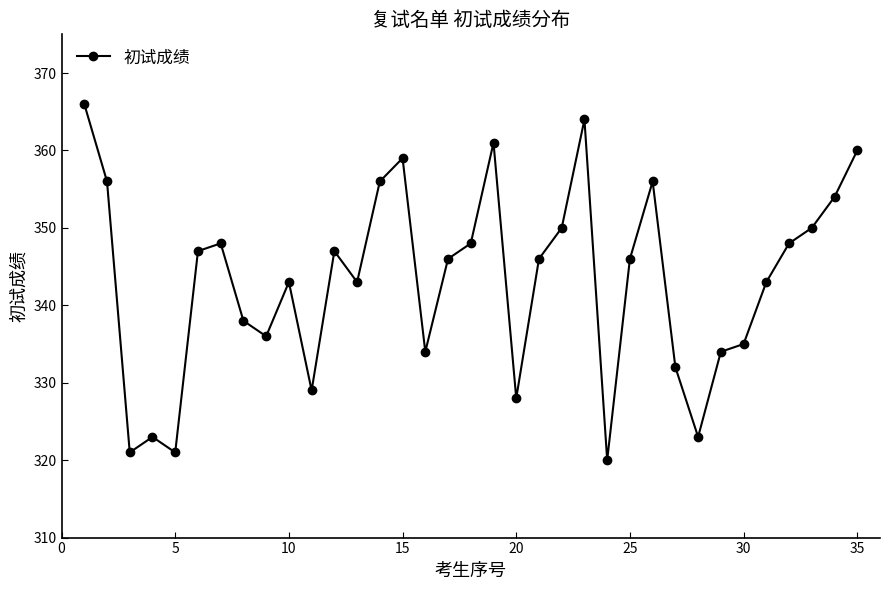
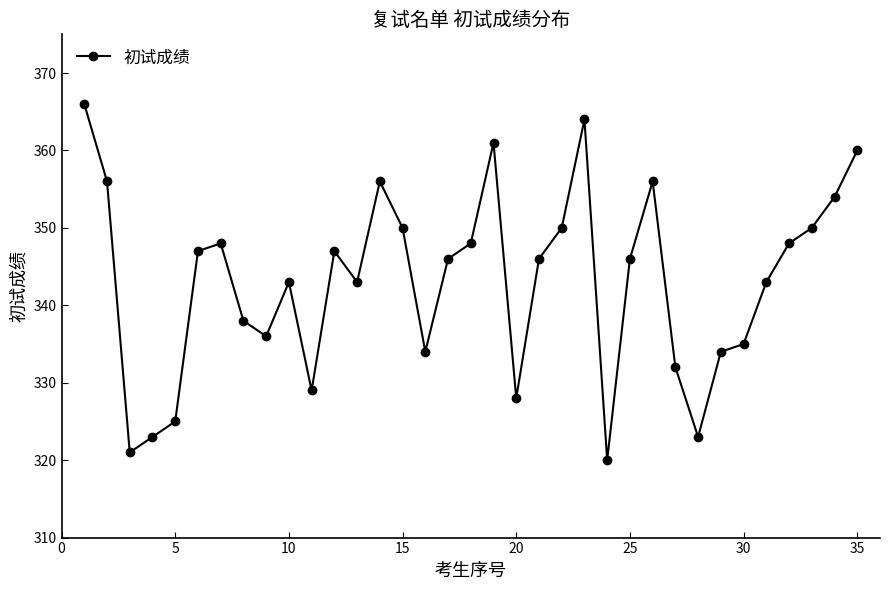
  {
-   "5": 321,
+   "5": 325,
    "10": 343,
-   "15": 359,
+   "15": 350,
    "20": 328,
    "25": 346,
    "30": 335,
    "35": 360
  }
